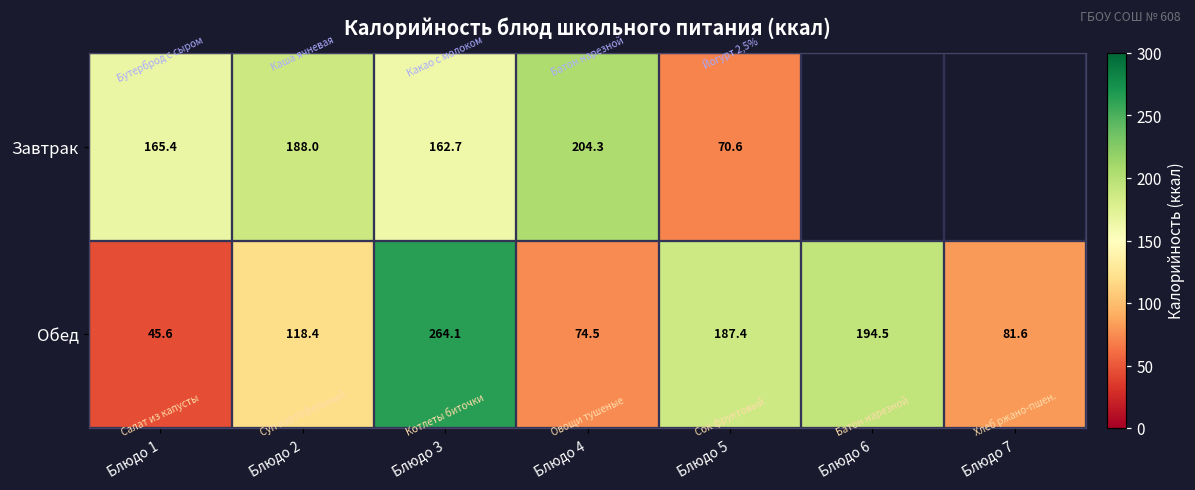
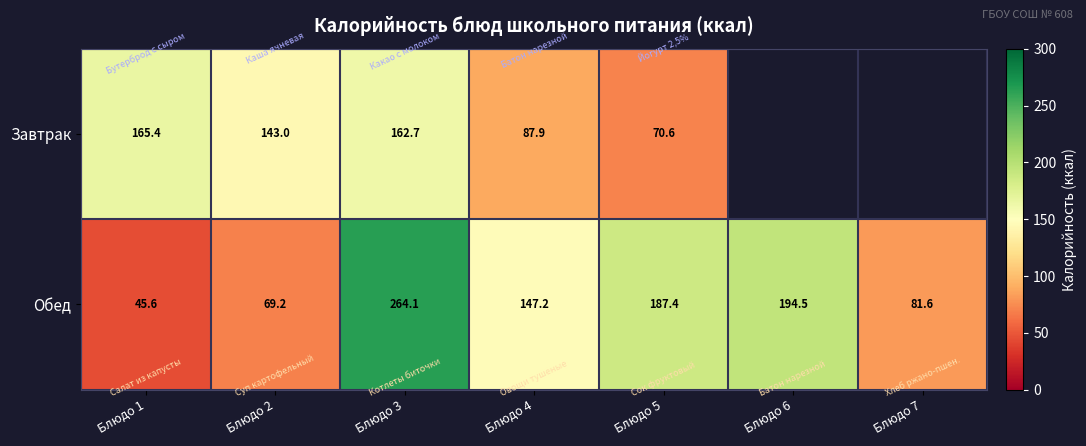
  {
    "Завтрак": {
-     "Блюдо 2": 188.0,
-     "Блюдо 4": 204.3,
+     "Блюдо 2": 143.0,
+     "Блюдо 4": 87.9,
      "Блюдо 5": 70.6
    },
    "Обед": {
-     "Блюдо 2": 118.4,
-     "Блюдо 4": 74.5
+     "Блюдо 2": 69.2,
+     "Блюдо 4": 147.2
    }
  }
